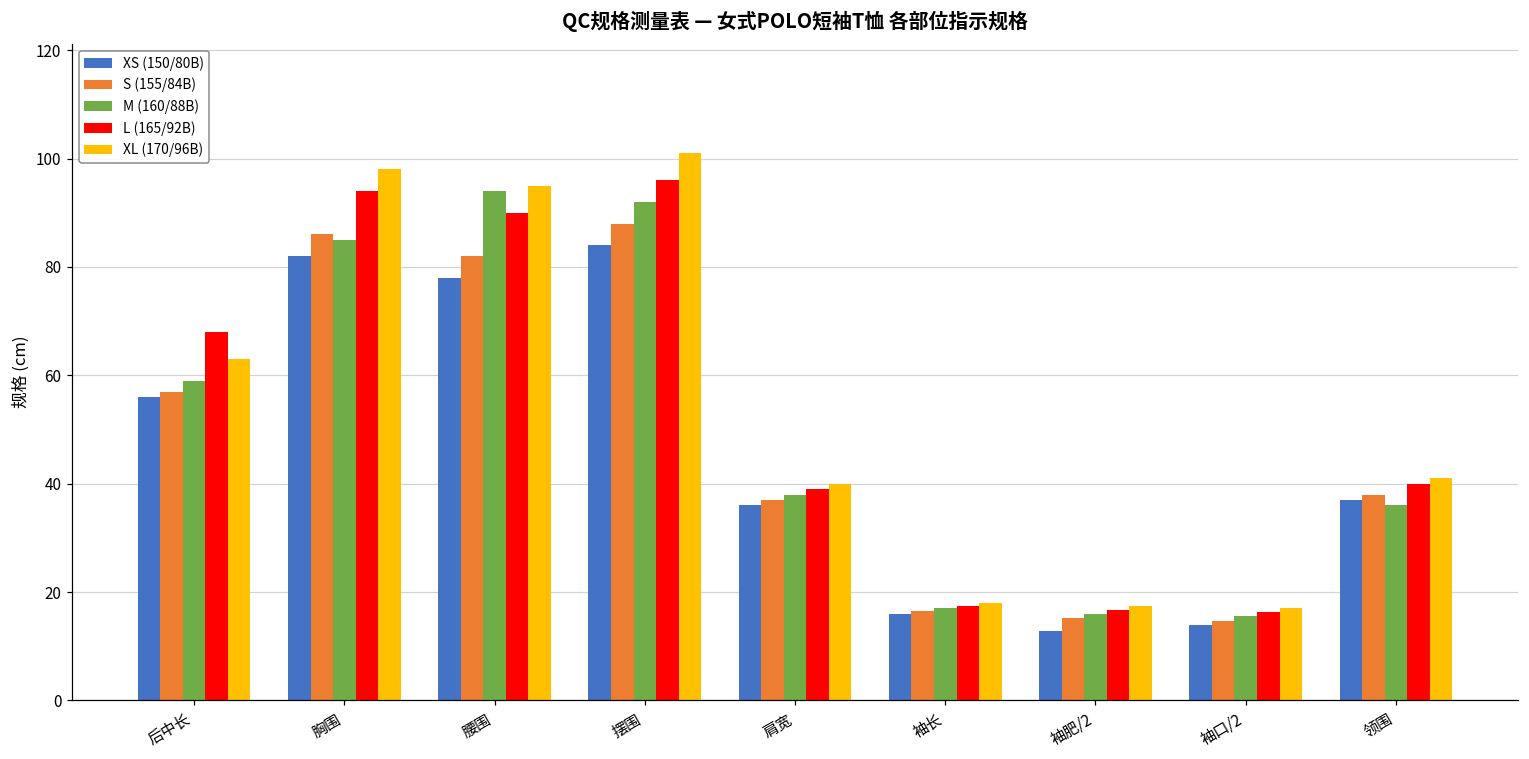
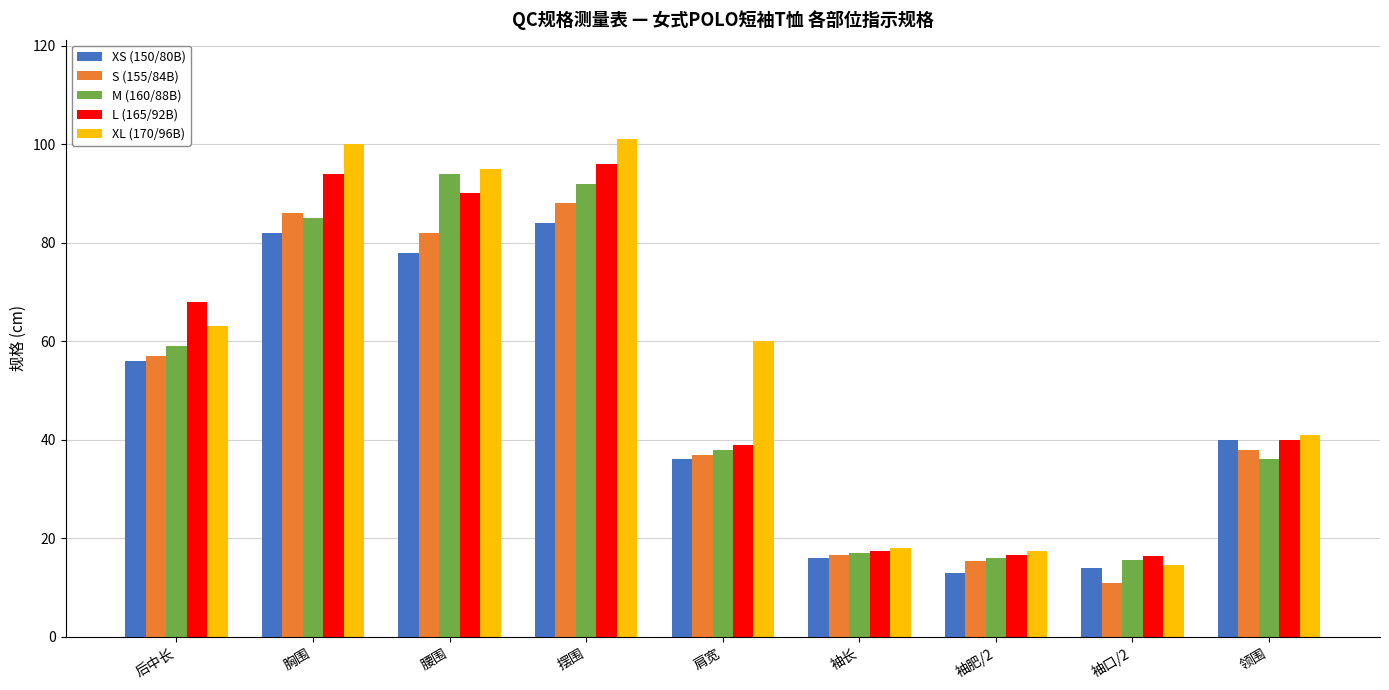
  {
    "XS (150/80B)": {
      "后中长": 56,
      "胸围": 82,
      "腰围": 78,
      "摆围": 84,
      "肩宽": 36,
      "袖长": 16,
      "袖肥/2": 13,
      "袖口/2": 14,
-     "领围": 37
+     "领围": 40
    },
    "S (155/84B)": {
      "后中长": 57,
      "胸围": 86,
      "腰围": 82,
      "摆围": 88,
      "肩宽": 37,
      "袖长": 17,
      "袖肥/2": 15,
-     "袖口/2": 15,
+     "袖口/2": 11,
      "领围": 38
    },
    "M (160/88B)": {
      "后中长": 59,
      "胸围": 85,
      "腰围": 94,
      "摆围": 92,
      "肩宽": 38,
      "袖长": 17,
      "袖肥/2": 16,
      "袖口/2": 16,
      "领围": 36
    },
    "L (165/92B)": {
      "后中长": 68,
      "胸围": 94,
      "腰围": 90,
      "摆围": 96,
      "肩宽": 39,
      "袖长": 18,
      "袖肥/2": 17,
      "袖口/2": 16,
      "领围": 40
    },
    "XL (170/96B)": {
      "后中长": 63,
-     "胸围": 98,
+     "胸围": 100,
      "腰围": 95,
      "摆围": 101,
-     "肩宽": 40,
+     "肩宽": 60,
      "袖长": 18,
      "袖肥/2": 17,
-     "袖口/2": 17,
+     "袖口/2": 15,
      "领围": 41
    }
  }
